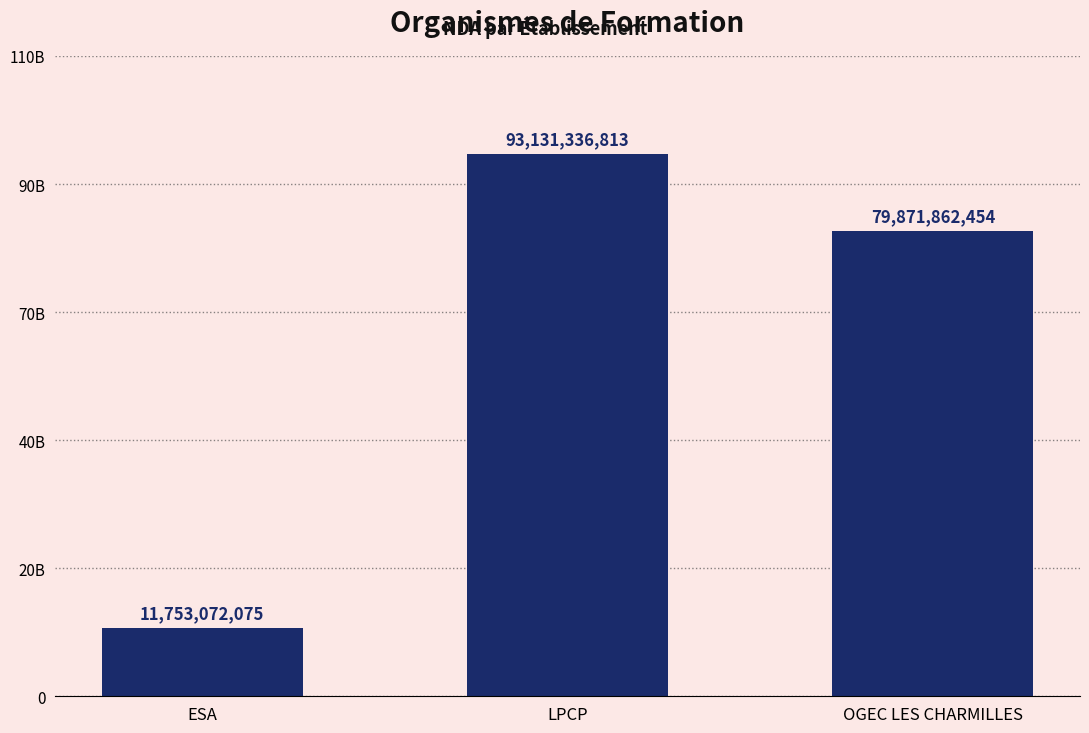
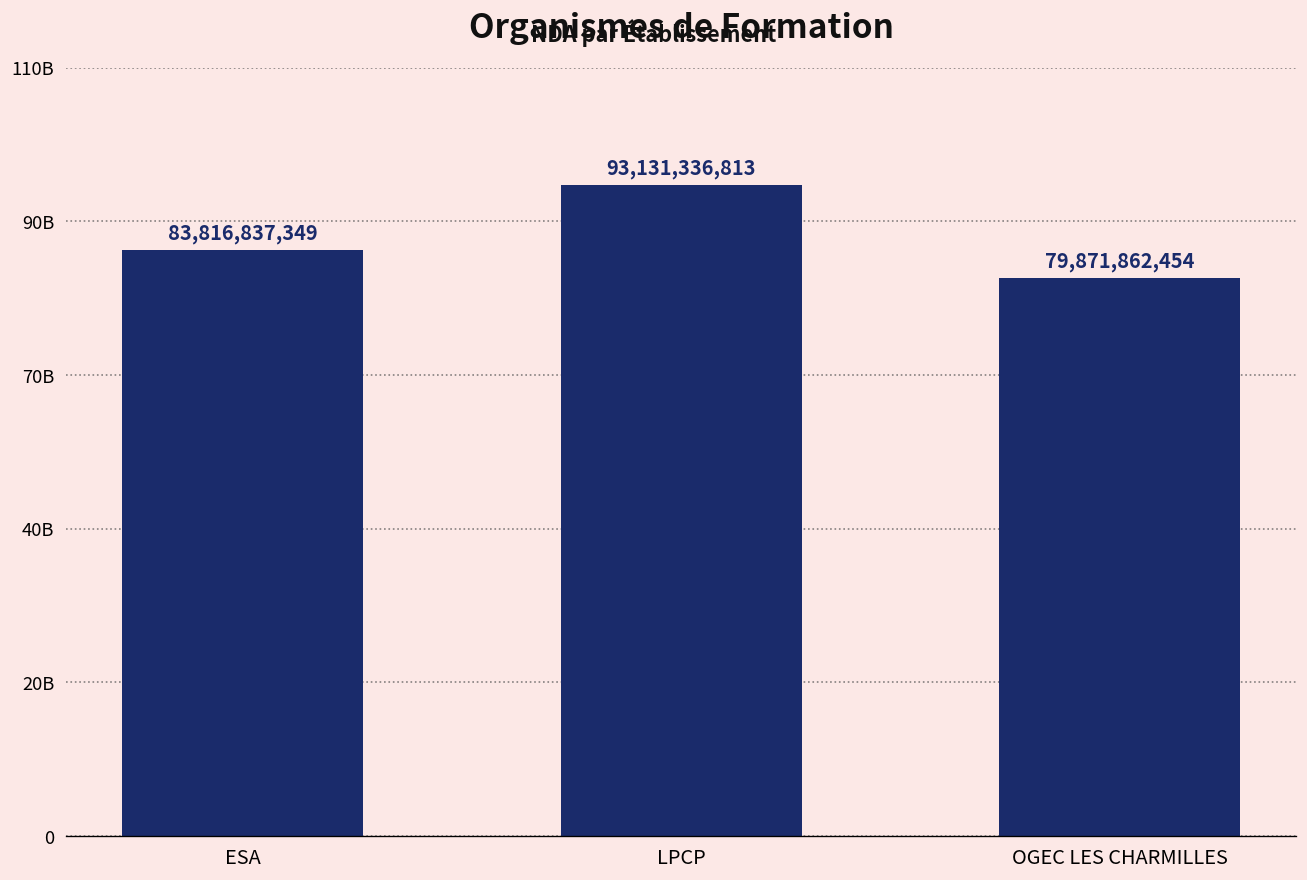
  {
-   "ESA": "11,753,072,075",
+   "ESA": "83,816,837,349",
    "LPCP": "93,131,336,813",
    "OGEC LES CHARMILLES": "79,871,862,454"
  }
